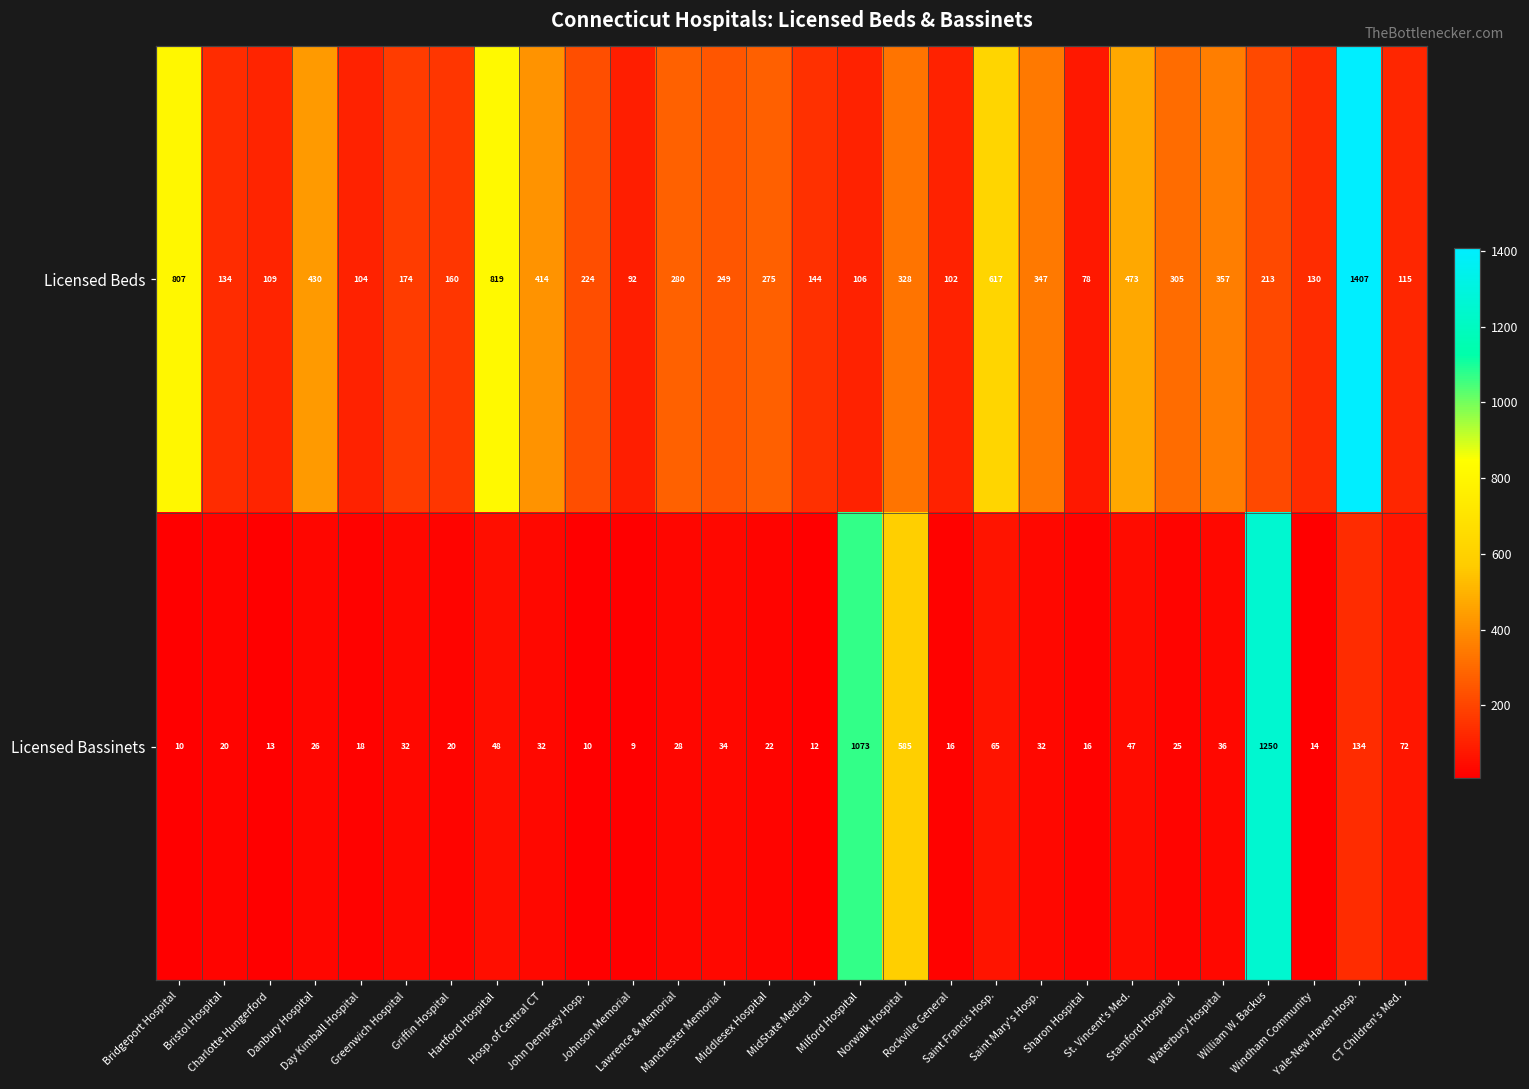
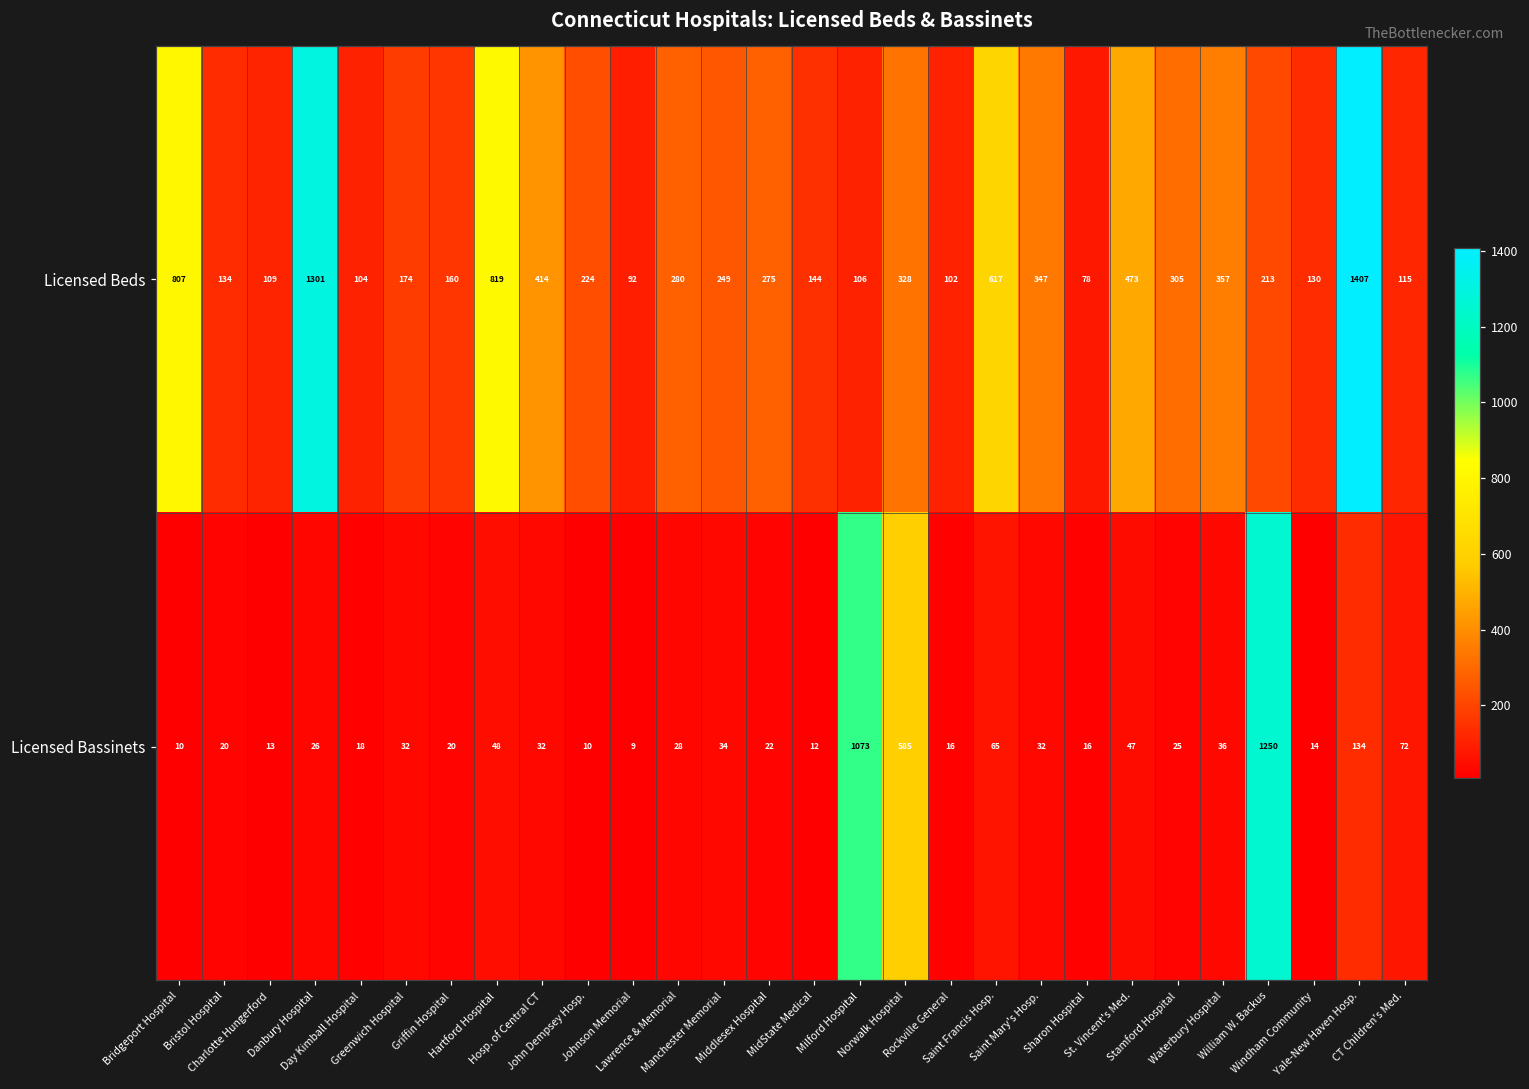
  {
    "Licensed Beds": {
      "Bridgeport Hospital": 807,
      "Bristol Hospital": 134,
      "Charlotte Hungerford": 109,
-     "Danbury Hospital": 430,
+     "Danbury Hospital": 1301,
      "Day Kimball Hospital": 104,
      "Greenwich Hospital": 174,
      "Griffin Hospital": 160,
      "Hartford Hospital": 819,
      "Hosp. of Central CT": 414,
      "John Dempsey Hosp.": 224,
      "Johnson Memorial": 92,
      "Lawrence & Memorial": 280,
      "Manchester Memorial": 249,
      "Middlesex Hospital": 275,
      "MidState Medical": 144,
      "Milford Hospital": 106,
      "Norwalk Hospital": 328,
      "Rockville General": 102,
      "Saint Francis Hosp.": 617,
      "Saint Mary's Hosp.": 347,
      "Sharon Hospital": 78,
      "St. Vincent's Med.": 473,
      "Stamford Hospital": 305,
      "Waterbury Hospital": 357,
      "William W. Backus": 213,
      "Windham Community": 130,
      "Yale-New Haven Hosp.": 1407,
      "CT Children's Med.": 115
    },
    "Licensed Bassinets": {
      "Bridgeport Hospital": 10,
      "Bristol Hospital": 20,
      "Charlotte Hungerford": 13,
      "Danbury Hospital": 26,
      "Day Kimball Hospital": 18,
      "Greenwich Hospital": 32,
      "Griffin Hospital": 20,
      "Hartford Hospital": 48,
      "Hosp. of Central CT": 32,
      "John Dempsey Hosp.": 10,
      "Johnson Memorial": 9,
      "Lawrence & Memorial": 28,
      "Manchester Memorial": 34,
      "Middlesex Hospital": 22,
      "MidState Medical": 12,
      "Milford Hospital": 1073,
      "Norwalk Hospital": 585,
      "Rockville General": 16,
      "Saint Francis Hosp.": 65,
      "Saint Mary's Hosp.": 32,
      "Sharon Hospital": 16,
      "St. Vincent's Med.": 47,
      "Stamford Hospital": 25,
      "Waterbury Hospital": 36,
      "William W. Backus": 1250,
      "Windham Community": 14,
      "Yale-New Haven Hosp.": 134,
      "CT Children's Med.": 72
    }
  }
